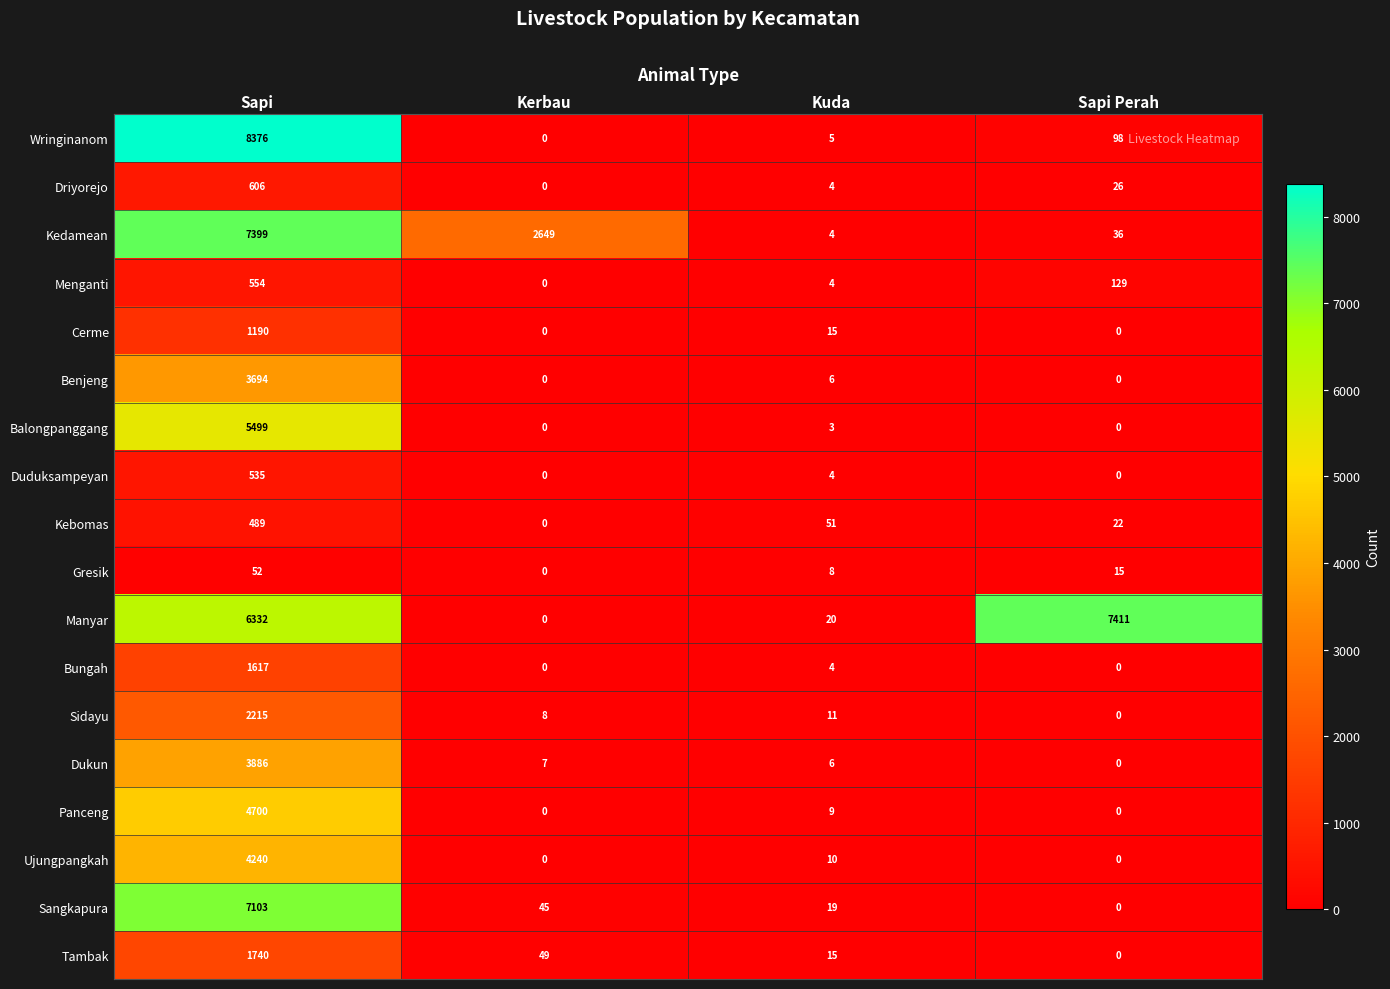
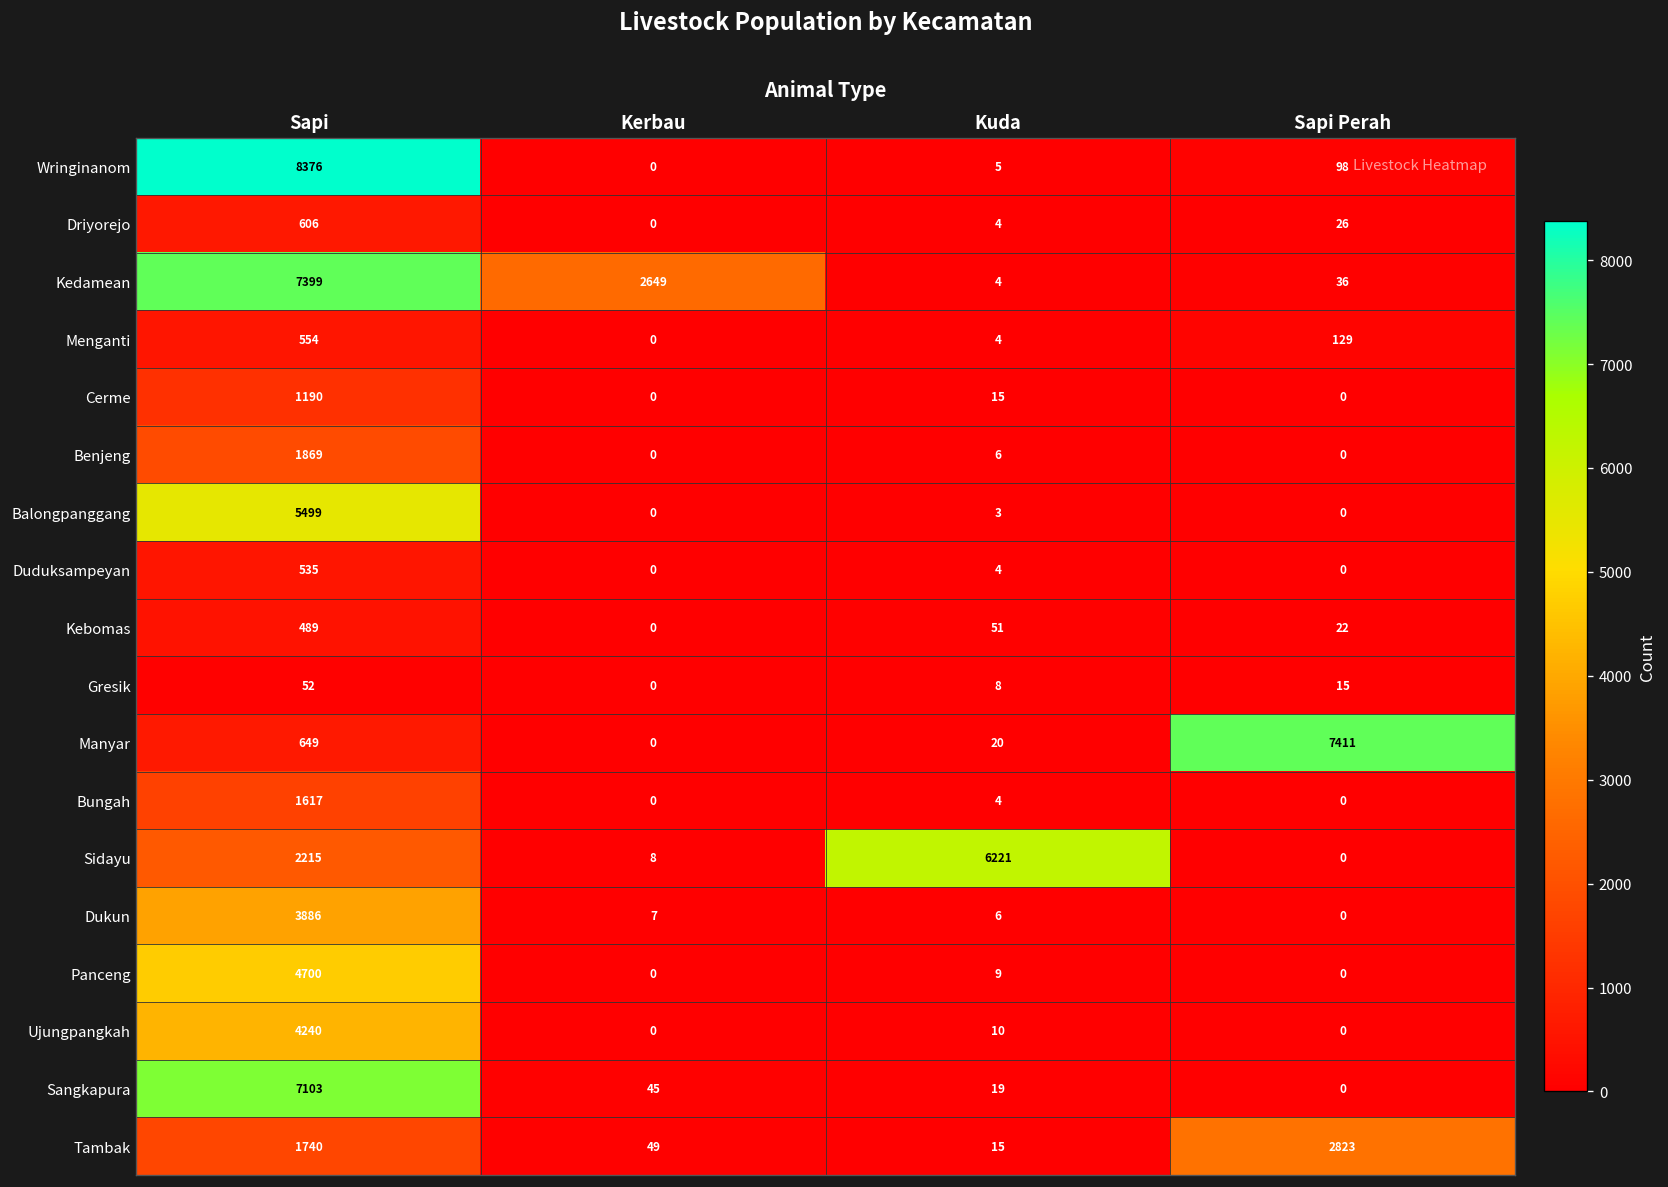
  {
    "Wringinanom": {
      "Sapi": 8376,
      "Kerbau": 0,
      "Kuda": 5
    },
    "Driyorejo": {
      "Sapi": 606,
      "Kerbau": 0,
      "Kuda": 4,
      "Sapi Perah": 26
    },
    "Kedamean": {
      "Sapi": 7399,
      "Kerbau": 2649,
      "Kuda": 4,
      "Sapi Perah": 36
    },
    "Menganti": {
      "Sapi": 554,
      "Kerbau": 0,
      "Kuda": 4,
      "Sapi Perah": 129
    },
    "Cerme": {
      "Sapi": 1190,
      "Kerbau": 0,
      "Kuda": 15,
      "Sapi Perah": 0
    },
    "Benjeng": {
-     "Sapi": 3694,
+     "Sapi": 1869,
      "Kerbau": 0,
      "Kuda": 6,
      "Sapi Perah": 0
    },
    "Balongpanggang": {
      "Sapi": 5499,
      "Kerbau": 0,
      "Kuda": 3,
      "Sapi Perah": 0
    },
    "Duduksampeyan": {
      "Sapi": 535,
      "Kerbau": 0,
      "Kuda": 4,
      "Sapi Perah": 0
    },
    "Kebomas": {
      "Sapi": 489,
      "Kerbau": 0,
      "Kuda": 51,
      "Sapi Perah": 22
    },
    "Gresik": {
      "Sapi": 52,
      "Kerbau": 0,
      "Kuda": 8,
      "Sapi Perah": 15
    },
    "Manyar": {
-     "Sapi": 6332,
+     "Sapi": 649,
      "Kerbau": 0,
      "Kuda": 20,
      "Sapi Perah": 7411
    },
    "Bungah": {
      "Sapi": 1617,
      "Kerbau": 0,
      "Kuda": 4,
      "Sapi Perah": 0
    },
    "Sidayu": {
      "Sapi": 2215,
      "Kerbau": 8,
-     "Kuda": 11,
+     "Kuda": 6221,
      "Sapi Perah": 0
    },
    "Dukun": {
      "Sapi": 3886,
      "Kerbau": 7,
      "Kuda": 6,
      "Sapi Perah": 0
    },
    "Panceng": {
      "Sapi": 4700,
      "Kerbau": 0,
      "Kuda": 9,
      "Sapi Perah": 0
    },
    "Ujungpangkah": {
      "Sapi": 4240,
      "Kerbau": 0,
      "Kuda": 10,
      "Sapi Perah": 0
    },
    "Sangkapura": {
      "Sapi": 7103,
      "Kerbau": 45,
      "Kuda": 19,
      "Sapi Perah": 0
    },
    "Tambak": {
      "Sapi": 1740,
      "Kerbau": 49,
      "Kuda": 15,
-     "Sapi Perah": 0
+     "Sapi Perah": 2823
    }
  }
